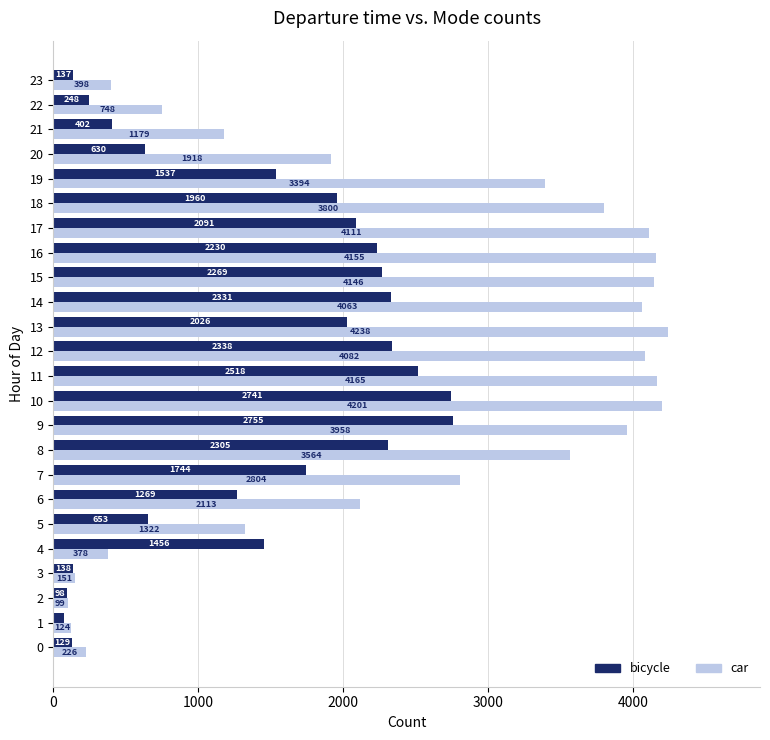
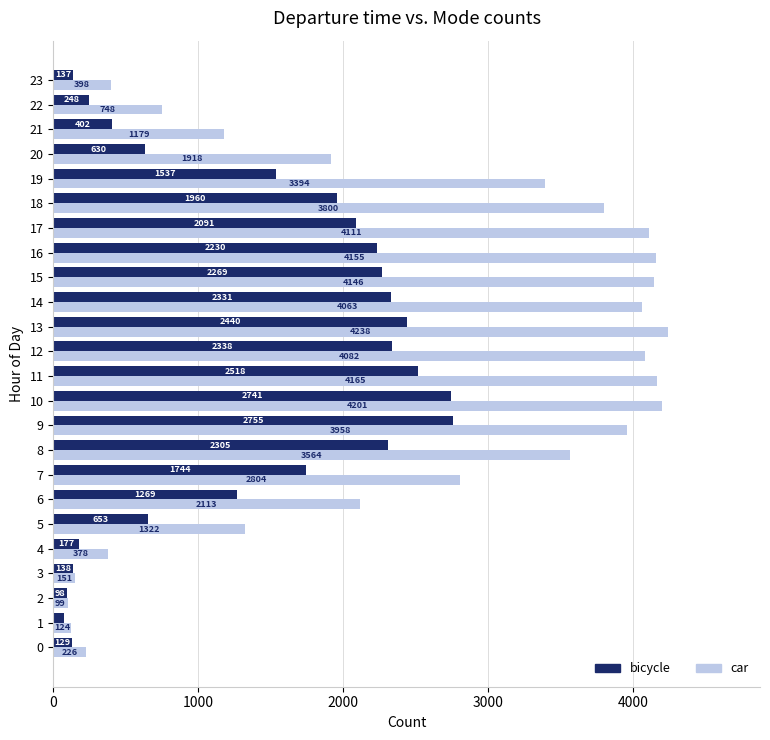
  {
    "bicycle": {
      "23": 137,
      "22": 248,
      "21": 402,
      "20": 630,
      "19": 1537,
      "18": 1960,
      "17": 2091,
      "16": 2230,
      "15": 2269,
      "14": 2331,
-     "13": 2026,
+     "13": 2440,
      "12": 2338,
      "11": 2518,
      "10": 2741,
      "9": 2755,
      "8": 2305,
      "7": 1744,
      "6": 1269,
      "5": 653,
-     "4": 1456,
+     "4": 177,
      "3": 138,
      "2": 98,
      "0": 129
    },
    "car": {
      "23": 398,
      "22": 748,
      "21": 1179,
      "20": 1918,
      "19": 3394,
      "18": 3800,
      "17": 4111,
      "16": 4155,
      "15": 4146,
      "14": 4063,
      "13": 4238,
      "12": 4082,
      "11": 4165,
      "10": 4201,
      "9": 3958,
      "8": 3564,
      "7": 2804,
      "6": 2113,
      "5": 1322,
      "4": 378,
      "3": 151,
      "2": 99,
      "1": 124,
      "0": 226
    }
  }
